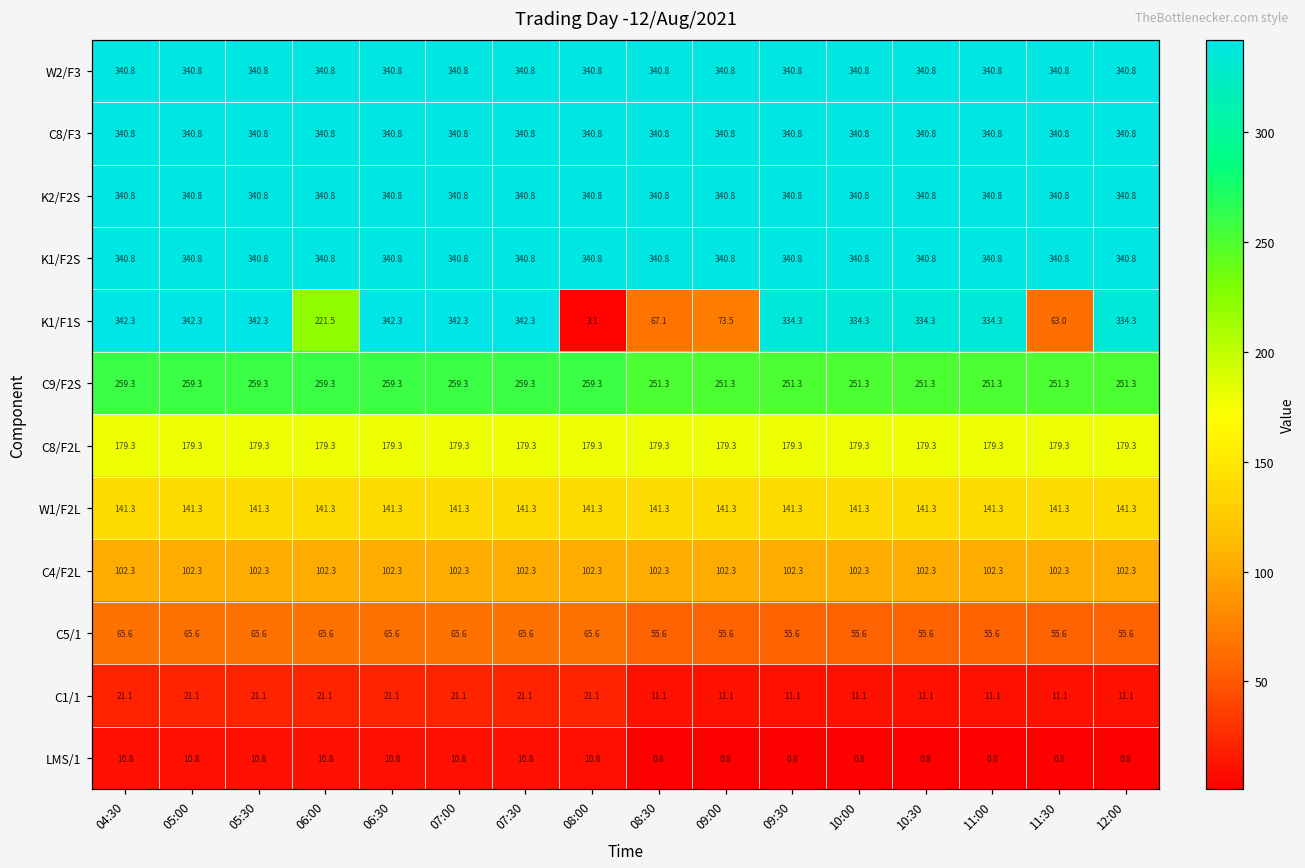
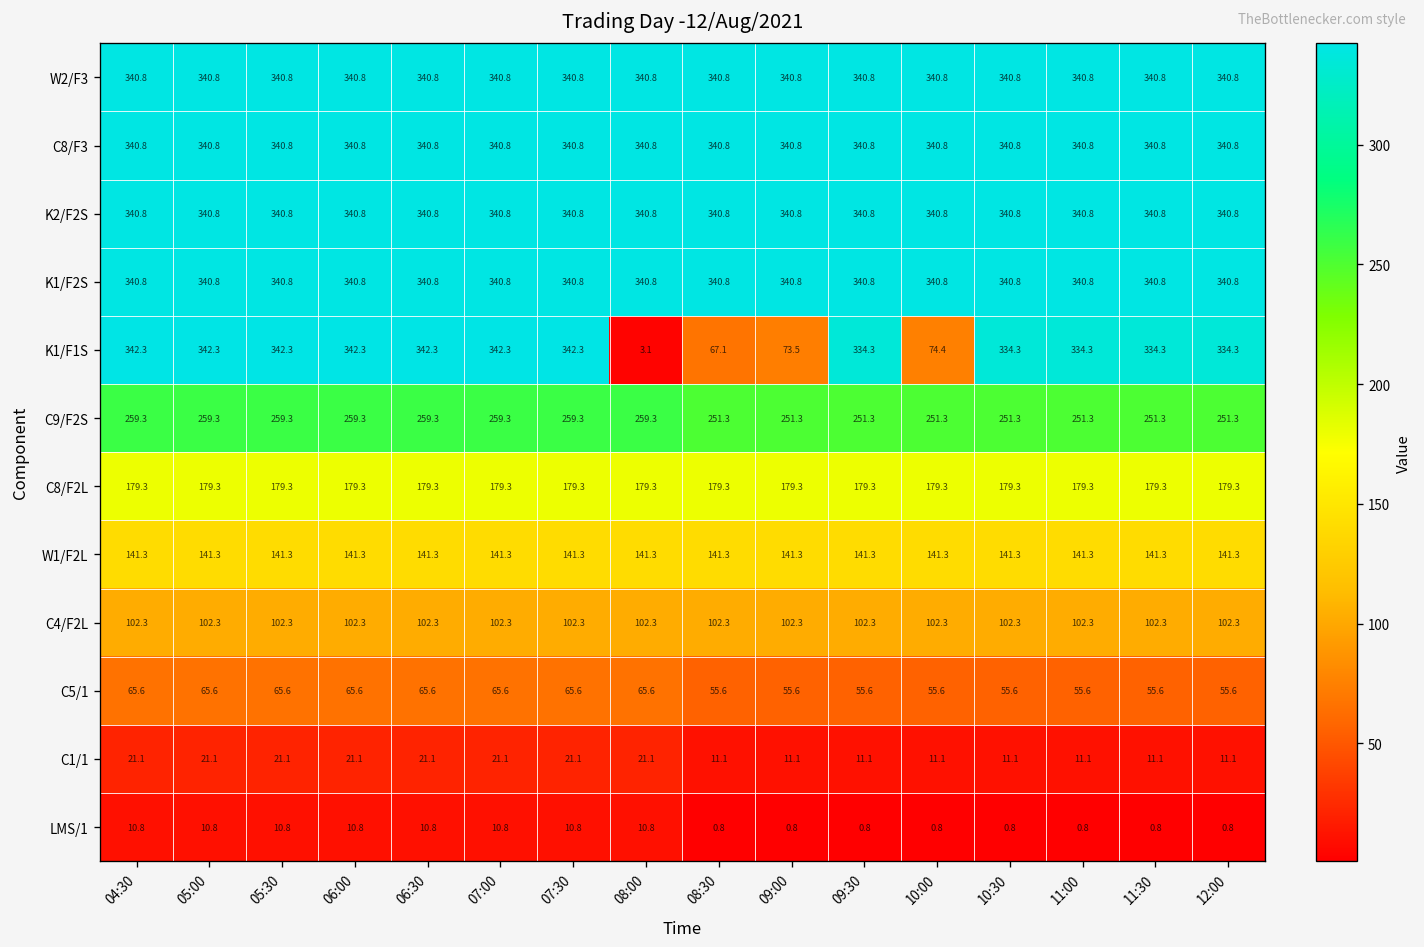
  {
    "W2/F3": {
      "04:30": 340.8,
      "05:00": 340.8,
      "05:30": 340.8,
      "06:00": 340.8,
      "06:30": 340.8,
      "07:00": 340.8,
      "07:30": 340.8,
      "08:00": 340.8,
      "08:30": 340.8,
      "09:00": 340.8,
      "09:30": 340.8,
      "10:00": 340.8,
      "10:30": 340.8,
      "11:00": 340.8,
      "11:30": 340.8,
      "12:00": 340.8
    },
    "C8/F3": {
      "04:30": 340.8,
      "05:00": 340.8,
      "05:30": 340.8,
      "06:00": 340.8,
      "06:30": 340.8,
      "07:00": 340.8,
      "07:30": 340.8,
      "08:00": 340.8,
      "08:30": 340.8,
      "09:00": 340.8,
      "09:30": 340.8,
      "10:00": 340.8,
      "10:30": 340.8,
      "11:00": 340.8,
      "11:30": 340.8,
      "12:00": 340.8
    },
    "K2/F2S": {
      "04:30": 340.8,
      "05:00": 340.8,
      "05:30": 340.8,
      "06:00": 340.8,
      "06:30": 340.8,
      "07:00": 340.8,
      "07:30": 340.8,
      "08:00": 340.8,
      "08:30": 340.8,
      "09:00": 340.8,
      "09:30": 340.8,
      "10:00": 340.8,
      "10:30": 340.8,
      "11:00": 340.8,
      "11:30": 340.8,
      "12:00": 340.8
    },
    "K1/F2S": {
      "04:30": 340.8,
      "05:00": 340.8,
      "05:30": 340.8,
      "06:00": 340.8,
      "06:30": 340.8,
      "07:00": 340.8,
      "07:30": 340.8,
      "08:00": 340.8,
      "08:30": 340.8,
      "09:00": 340.8,
      "09:30": 340.8,
      "10:00": 340.8,
      "10:30": 340.8,
      "11:00": 340.8,
      "11:30": 340.8,
      "12:00": 340.8
    },
    "K1/F1S": {
      "04:30": 342.3,
      "05:00": 342.3,
      "05:30": 342.3,
-     "06:00": 221.5,
+     "06:00": 342.3,
      "06:30": 342.3,
      "07:00": 342.3,
      "07:30": 342.3,
      "08:00": 3.1,
      "08:30": 67.1,
      "09:00": 73.5,
      "09:30": 334.3,
-     "10:00": 334.3,
+     "10:00": 74.4,
      "10:30": 334.3,
      "11:00": 334.3,
-     "11:30": 63.0,
+     "11:30": 334.3,
      "12:00": 334.3
    },
    "C9/F2S": {
      "04:30": 259.3,
      "05:00": 259.3,
      "05:30": 259.3,
      "06:00": 259.3,
      "06:30": 259.3,
      "07:00": 259.3,
      "07:30": 259.3,
      "08:00": 259.3,
      "08:30": 251.3,
      "09:00": 251.3,
      "09:30": 251.3,
      "10:00": 251.3,
      "10:30": 251.3,
      "11:00": 251.3,
      "11:30": 251.3,
      "12:00": 251.3
    },
    "C8/F2L": {
      "04:30": 179.3,
      "05:00": 179.3,
      "05:30": 179.3,
      "06:00": 179.3,
      "06:30": 179.3,
      "07:00": 179.3,
      "07:30": 179.3,
      "08:00": 179.3,
      "08:30": 179.3,
      "09:00": 179.3,
      "09:30": 179.3,
      "10:00": 179.3,
      "10:30": 179.3,
      "11:00": 179.3,
      "11:30": 179.3,
      "12:00": 179.3
    },
    "W1/F2L": {
      "04:30": 141.3,
      "05:00": 141.3,
      "05:30": 141.3,
      "06:00": 141.3,
      "06:30": 141.3,
      "07:00": 141.3,
      "07:30": 141.3,
      "08:00": 141.3,
      "08:30": 141.3,
      "09:00": 141.3,
      "09:30": 141.3,
      "10:00": 141.3,
      "10:30": 141.3,
      "11:00": 141.3,
      "11:30": 141.3,
      "12:00": 141.3
    },
    "C4/F2L": {
      "04:30": 102.3,
      "05:00": 102.3,
      "05:30": 102.3,
      "06:00": 102.3,
      "06:30": 102.3,
      "07:00": 102.3,
      "07:30": 102.3,
      "08:00": 102.3,
      "08:30": 102.3,
      "09:00": 102.3,
      "09:30": 102.3,
      "10:00": 102.3,
      "10:30": 102.3,
      "11:00": 102.3,
      "11:30": 102.3,
      "12:00": 102.3
    },
    "C5/1": {
      "04:30": 65.6,
      "05:00": 65.6,
      "05:30": 65.6,
      "06:00": 65.6,
      "06:30": 65.6,
      "07:00": 65.6,
      "07:30": 65.6,
      "08:00": 65.6,
      "08:30": 55.6,
      "09:00": 55.6,
      "09:30": 55.6,
      "10:00": 55.6,
      "10:30": 55.6,
      "11:00": 55.6,
      "11:30": 55.6,
      "12:00": 55.6
    },
    "C1/1": {
      "04:30": 21.1,
      "05:00": 21.1,
      "05:30": 21.1,
      "06:00": 21.1,
      "06:30": 21.1,
      "07:00": 21.1,
      "07:30": 21.1,
      "08:00": 21.1,
      "08:30": 11.1,
      "09:00": 11.1,
      "09:30": 11.1,
      "10:00": 11.1,
      "10:30": 11.1,
      "11:00": 11.1,
      "11:30": 11.1,
      "12:00": 11.1
    },
    "LMS/1": {
      "04:30": 10.8,
      "05:00": 10.8,
      "05:30": 10.8,
      "06:00": 10.8,
      "06:30": 10.8,
      "07:00": 10.8,
      "07:30": 10.8,
      "08:00": 10.8,
      "08:30": 0.8,
      "09:00": 0.8,
      "09:30": 0.8,
      "10:00": 0.8,
      "10:30": 0.8,
      "11:00": 0.8,
      "11:30": 0.8,
      "12:00": 0.8
    }
  }
